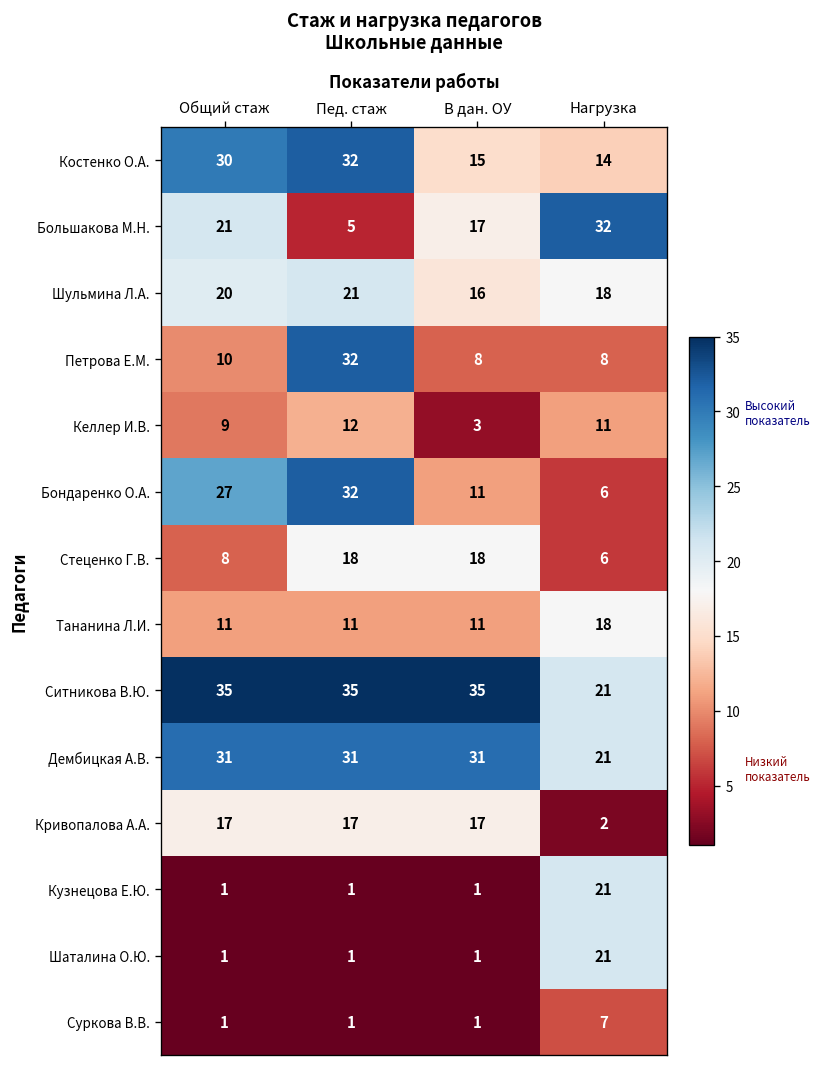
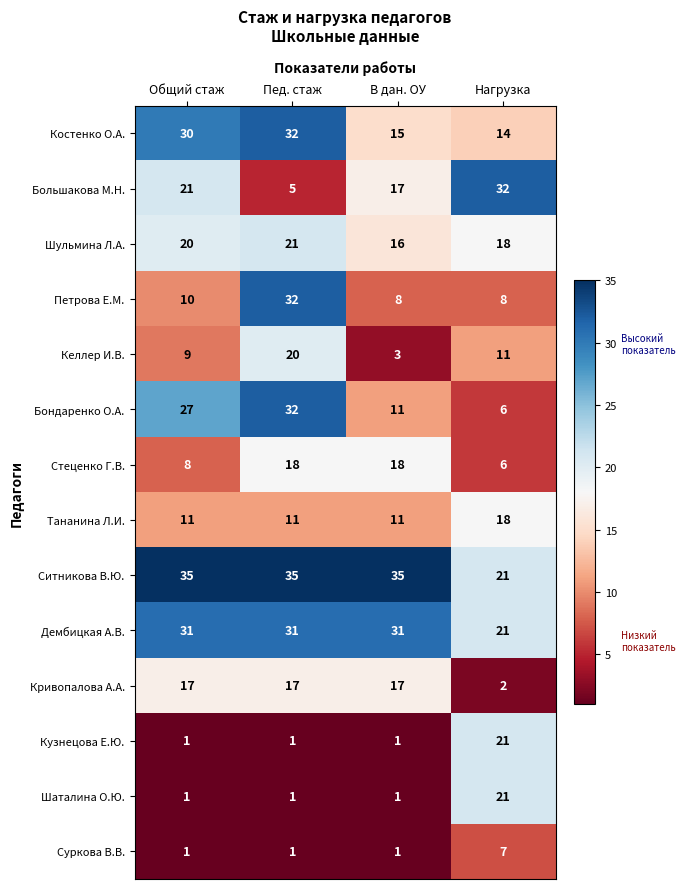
  {
    "Костенко О.А.": {
      "Общий стаж": 30,
      "Пед. стаж": 32,
      "В дан. ОУ": 15,
      "Нагрузка": 14
    },
    "Большакова М.Н.": {
      "Общий стаж": 21,
      "Пед. стаж": 5,
      "В дан. ОУ": 17,
      "Нагрузка": 32
    },
    "Шульмина Л.А.": {
      "Общий стаж": 20,
      "Пед. стаж": 21,
      "В дан. ОУ": 16,
      "Нагрузка": 18
    },
    "Петрова Е.М.": {
      "Общий стаж": 10,
      "Пед. стаж": 32,
      "В дан. ОУ": 8,
      "Нагрузка": 8
    },
    "Келлер И.В.": {
      "Общий стаж": 9,
-     "Пед. стаж": 12,
+     "Пед. стаж": 20,
      "В дан. ОУ": 3,
      "Нагрузка": 11
    },
    "Бондаренко О.А.": {
      "Общий стаж": 27,
      "Пед. стаж": 32,
      "В дан. ОУ": 11,
      "Нагрузка": 6
    },
    "Стеценко Г.В.": {
      "Общий стаж": 8,
      "Пед. стаж": 18,
      "В дан. ОУ": 18,
      "Нагрузка": 6
    },
    "Тананина Л.И.": {
      "Общий стаж": 11,
      "Пед. стаж": 11,
      "В дан. ОУ": 11,
      "Нагрузка": 18
    },
    "Ситникова В.Ю.": {
      "Общий стаж": 35,
      "Пед. стаж": 35,
      "В дан. ОУ": 35,
      "Нагрузка": 21
    },
    "Дембицкая А.В.": {
      "Общий стаж": 31,
      "Пед. стаж": 31,
      "В дан. ОУ": 31,
      "Нагрузка": 21
    },
    "Кривопалова А.А.": {
      "Общий стаж": 17,
      "Пед. стаж": 17,
      "В дан. ОУ": 17,
      "Нагрузка": 2
    },
    "Кузнецова Е.Ю.": {
      "Общий стаж": 1,
      "Пед. стаж": 1,
      "В дан. ОУ": 1,
      "Нагрузка": 21
    },
    "Шаталина О.Ю.": {
      "Общий стаж": 1,
      "Пед. стаж": 1,
      "В дан. ОУ": 1,
      "Нагрузка": 21
    },
    "Суркова В.В.": {
      "Общий стаж": 1,
      "Пед. стаж": 1,
      "В дан. ОУ": 1,
      "Нагрузка": 7
    }
  }
